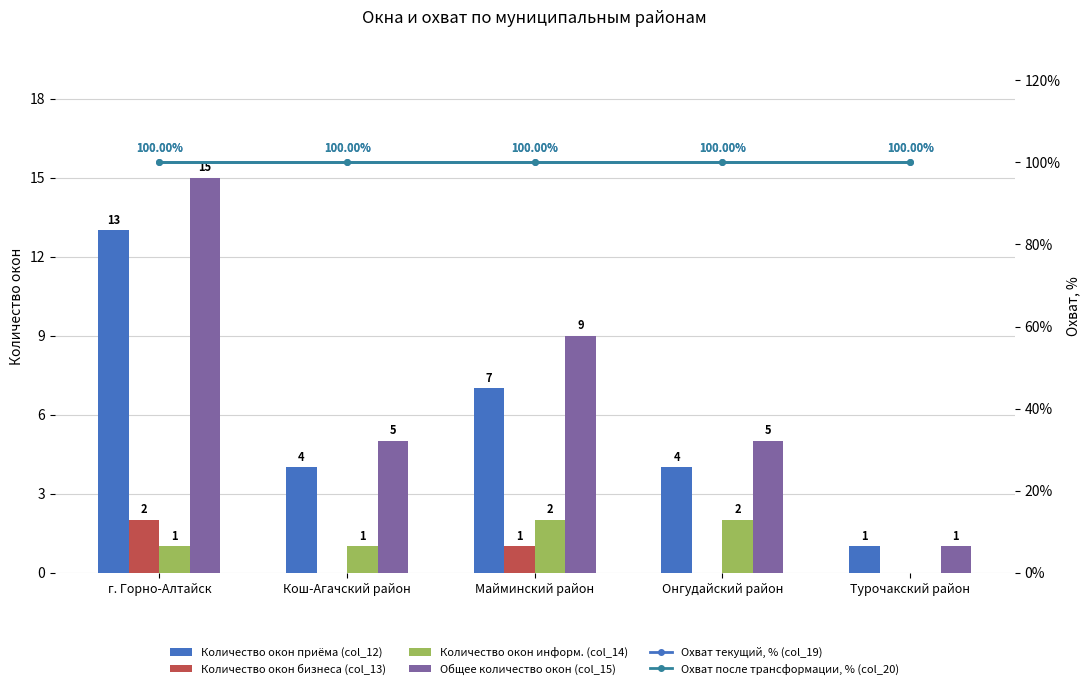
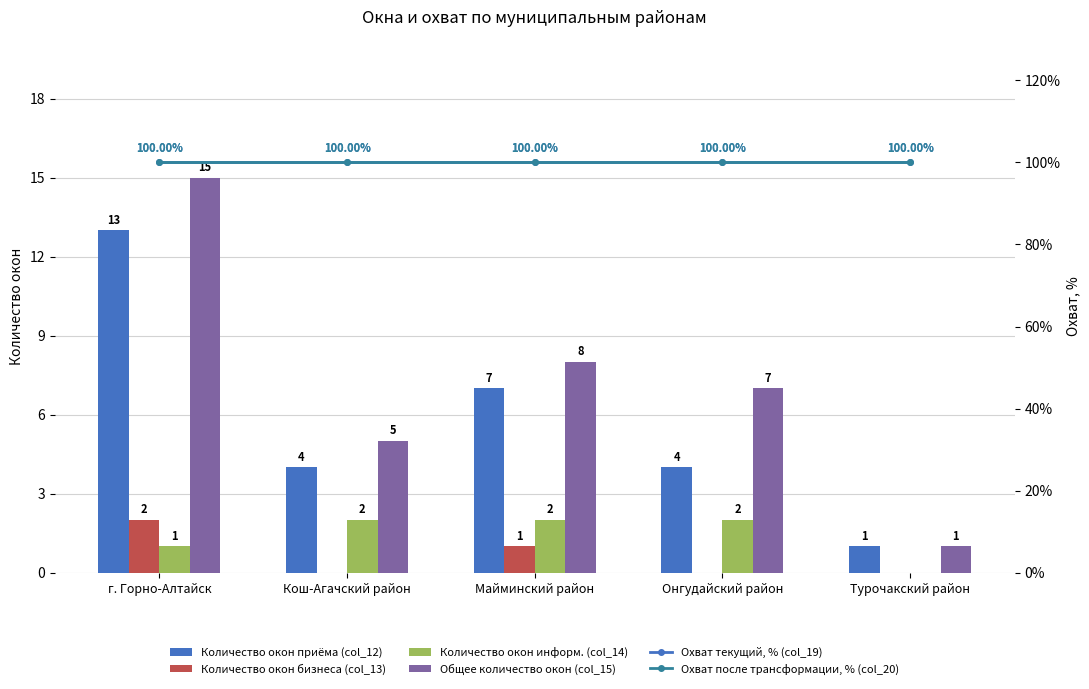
  {
    "Количество окон бизнеса (col_13)": {
      "г. Горно-Алтайск": 2,
      "Майминский район": 1
    },
    "Количество окон информ. (col_14)": {
      "г. Горно-Алтайск": 1,
-     "Кош-Агачский район": 1,
+     "Кош-Агачский район": 2,
      "Майминский район": 2,
      "Онгудайский район": 2
    },
    "Общее количество окон (col_15)": {
      "г. Горно-Алтайск": 15,
      "Кош-Агачский район": 5,
-     "Майминский район": 9,
-     "Онгудайский район": 5,
+     "Майминский район": 8,
+     "Онгудайский район": 7,
      "Турочакский район": 1
    }
  }
